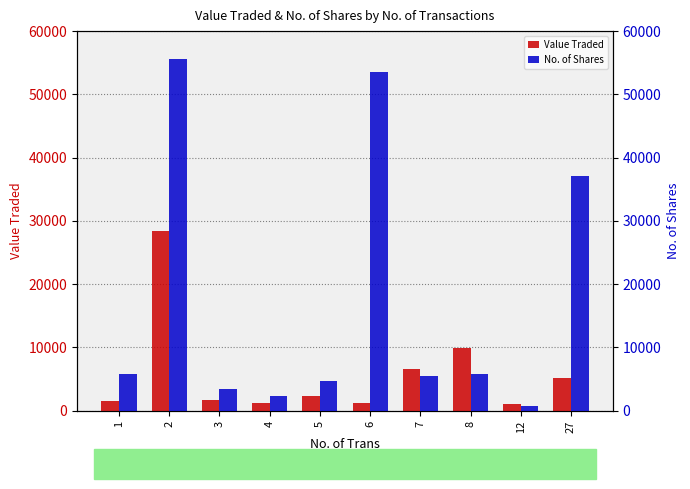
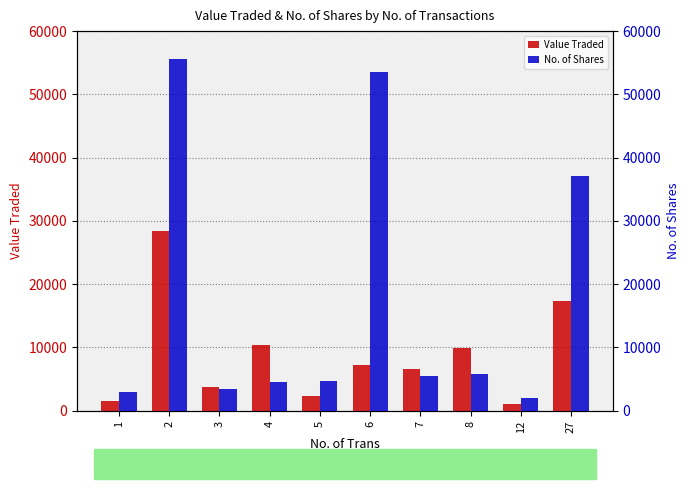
  {
    "Value Traded": {
      "1": 2000,
      "2": 28000,
-     "3": 2000,
-     "4": 1000,
+     "3": 4000,
+     "4": 10000,
      "5": 2000,
-     "6": 1000,
+     "6": 7000,
      "7": 7000,
      "8": 10000,
      "12": 1000,
-     "27": 5000
+     "27": 17000
    },
    "No. of Shares": {
-     "1": 6000,
+     "1": 3000,
      "2": 56000,
      "3": 3000,
-     "4": 2000,
+     "4": 5000,
      "5": 5000,
      "6": 53000,
      "7": 6000,
      "8": 6000,
-     "12": 1000,
+     "12": 2000,
      "27": 37000
    }
  }
